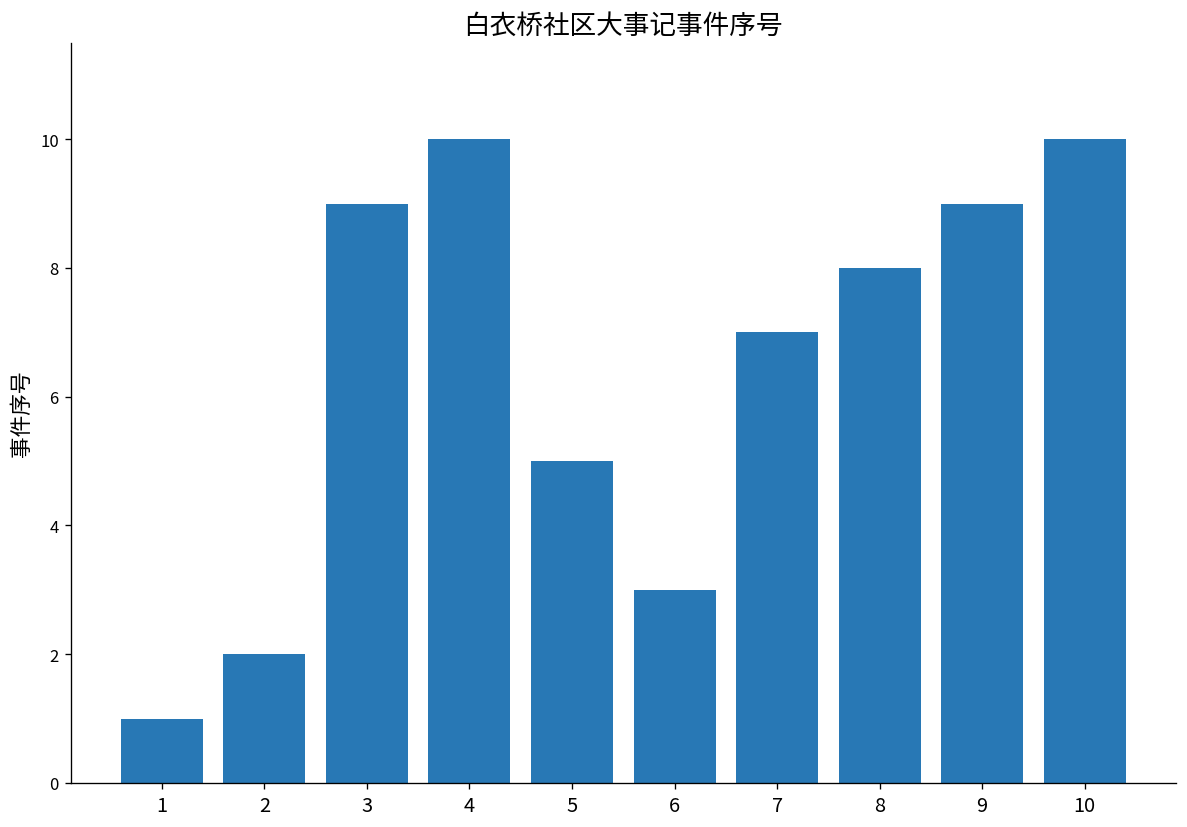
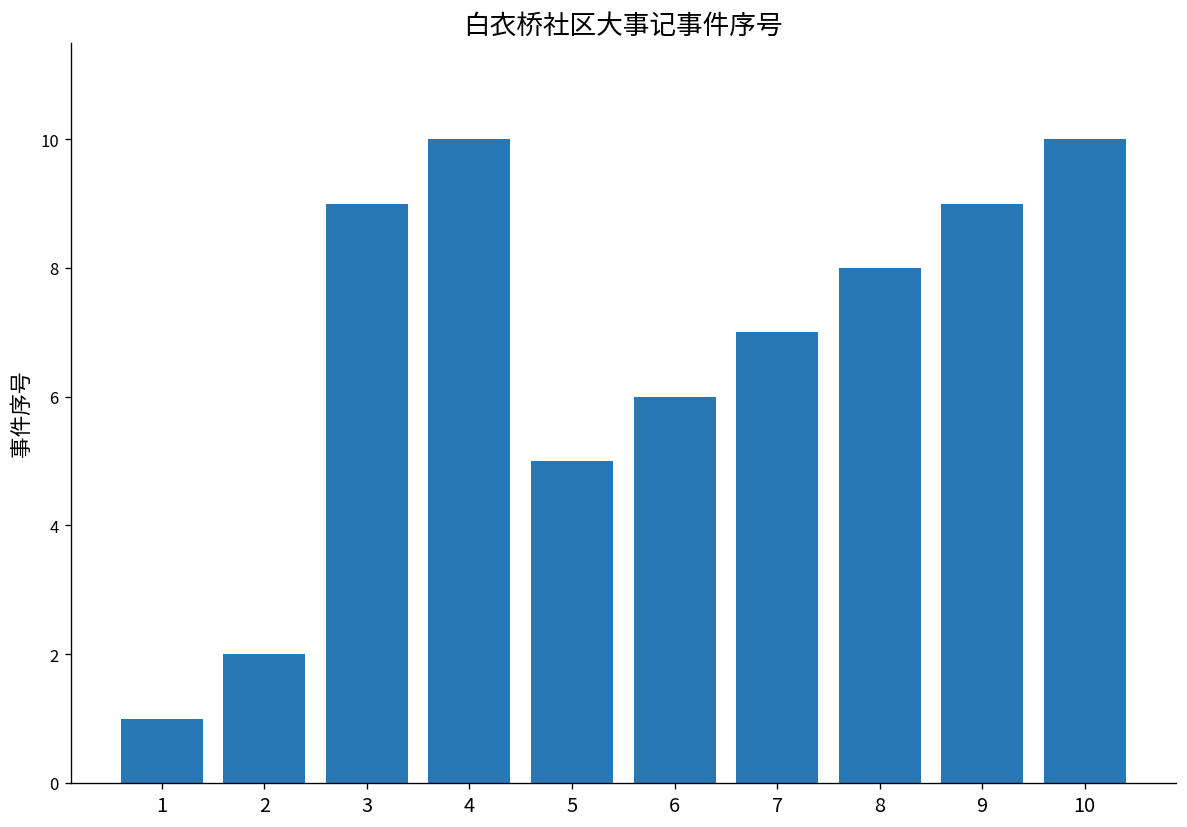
  {
    "1": 1,
    "2": 2,
    "3": 9,
    "4": 10,
    "5": 5,
-   "6": 3,
+   "6": 6,
    "7": 7,
    "8": 8,
    "9": 9,
    "10": 10
  }
